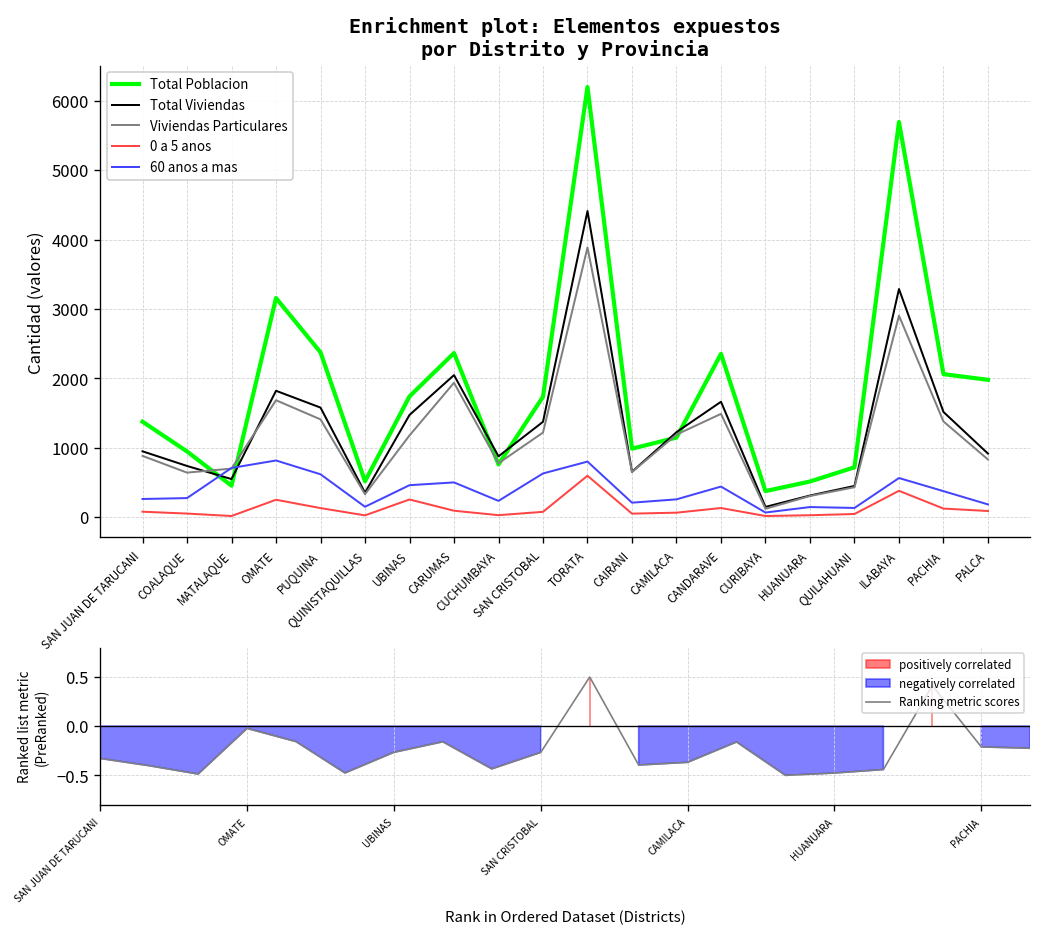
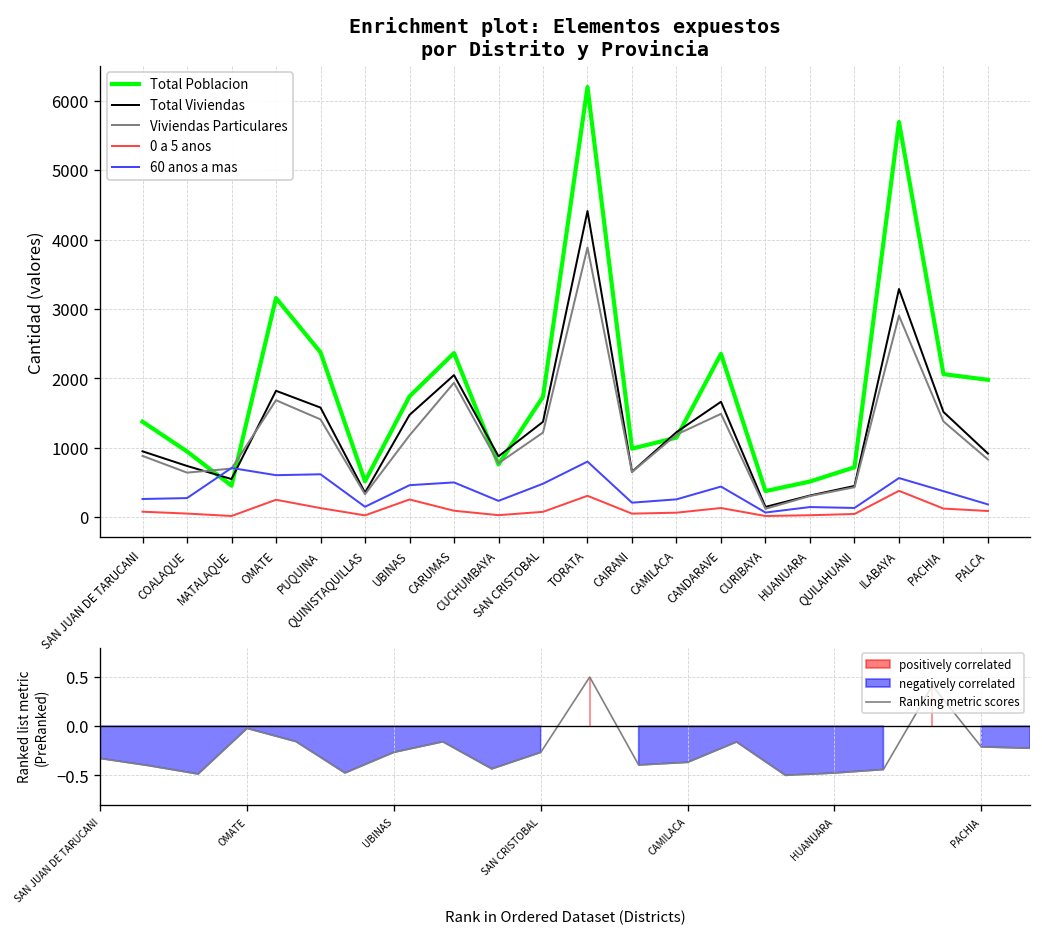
  {
    "Enrichment plot: Elementos expuestos por Distrito y Provincia": {
      "Total Poblacion": {
        "SAN JUAN DE TARUCANI": 1400,
        "COALAQUE": 900,
        "MATALAQUE": 500,
        "OMATE": 3200,
        "PUQUINA": 2400,
        "QUINISTAQUILLAS": 500,
        "UBINAS": 1700,
        "CARUMAS": 2400,
        "SAN CRISTOBAL": 1700,
        "TORATA": 6200,
        "CAIRANI": 1000,
        "CANDARAVE": 2400,
        "CURIBAYA": 400,
        "HUANUARA": 500,
        "QUILAHUANI": 700,
        "ILABAYA": 5700,
        "PACHIA": 2100,
        "PALCA": 2000
      },
      "Total Viviendas": {
        "SAN JUAN DE TARUCANI": 1000,
        "COALAQUE": 700,
        "MATALAQUE": 600,
        "OMATE": 1800,
        "PUQUINA": 1600,
        "UBINAS": 1500,
        "CARUMAS": 2000,
        "CUCHUMBAYA": 900,
        "SAN CRISTOBAL": 1400,
        "TORATA": 4400,
        "CANDARAVE": 1700,
        "ILABAYA": 3300,
        "PACHIA": 1500,
        "PALCA": 900
      },
      "Viviendas Particulares": {
        "SAN JUAN DE TARUCANI": 900,
        "COALAQUE": 600,
        "OMATE": 1700,
        "PUQUINA": 1400,
        "UBINAS": 1200,
        "CARUMAS": 1900,
        "SAN CRISTOBAL": 1200,
        "TORATA": 3900,
        "CANDARAVE": 1500,
        "ILABAYA": 2900,
        "PACHIA": 1400,
        "PALCA": 800
      },
      "0 a 5 anos": {
        "SAN JUAN DE TARUCANI": 100,
        "COALAQUE": 100,
        "MATALAQUE": 0,
        "OMATE": 300,
        "PUQUINA": 100,
        "QUINISTAQUILLAS": 0,
        "UBINAS": 300,
        "CARUMAS": 100,
        "CUCHUMBAYA": 0,
        "SAN CRISTOBAL": 100,
-       "TORATA": 600,
+       "TORATA": 300,
        "CAIRANI": 100,
        "CAMILACA": 100,
        "CANDARAVE": 100,
        "CURIBAYA": 0,
        "HUANUARA": 0,
        "QUILAHUANI": 0,
        "ILABAYA": 400,
        "PACHIA": 100,
        "PALCA": 100
      },
      "60 anos a mas": {
        "SAN JUAN DE TARUCANI": 300,
        "COALAQUE": 300,
-       "OMATE": 800,
+       "OMATE": 600,
        "PUQUINA": 600,
        "QUINISTAQUILLAS": 200,
        "UBINAS": 500,
        "CARUMAS": 500,
        "CUCHUMBAYA": 200,
-       "SAN CRISTOBAL": 600,
+       "SAN CRISTOBAL": 500,
        "TORATA": 800,
        "CAIRANI": 200,
        "CAMILACA": 300,
        "CANDARAVE": 400,
        "CURIBAYA": 100,
        "HUANUARA": 100,
        "QUILAHUANI": 100,
        "ILABAYA": 600,
        "PACHIA": 400,
        "PALCA": 200
      }
    }
  }
